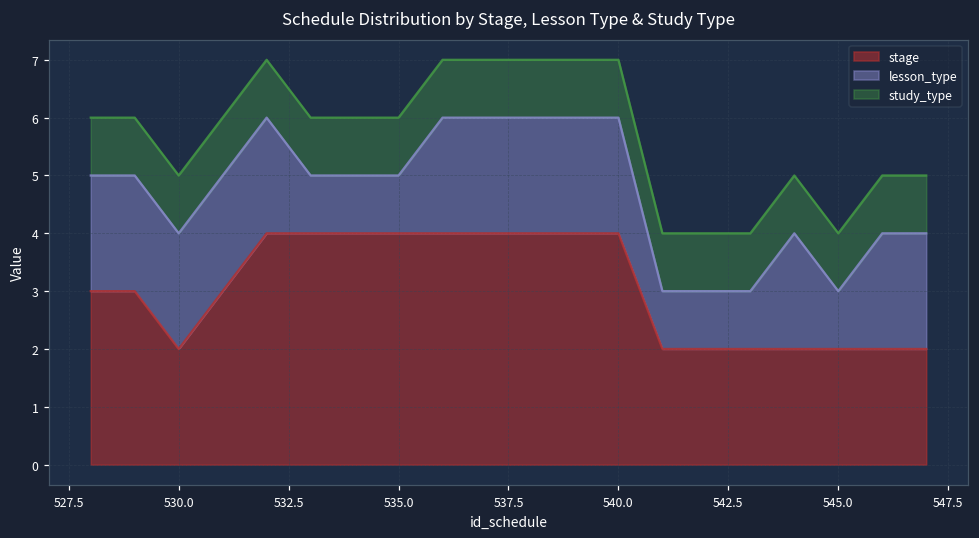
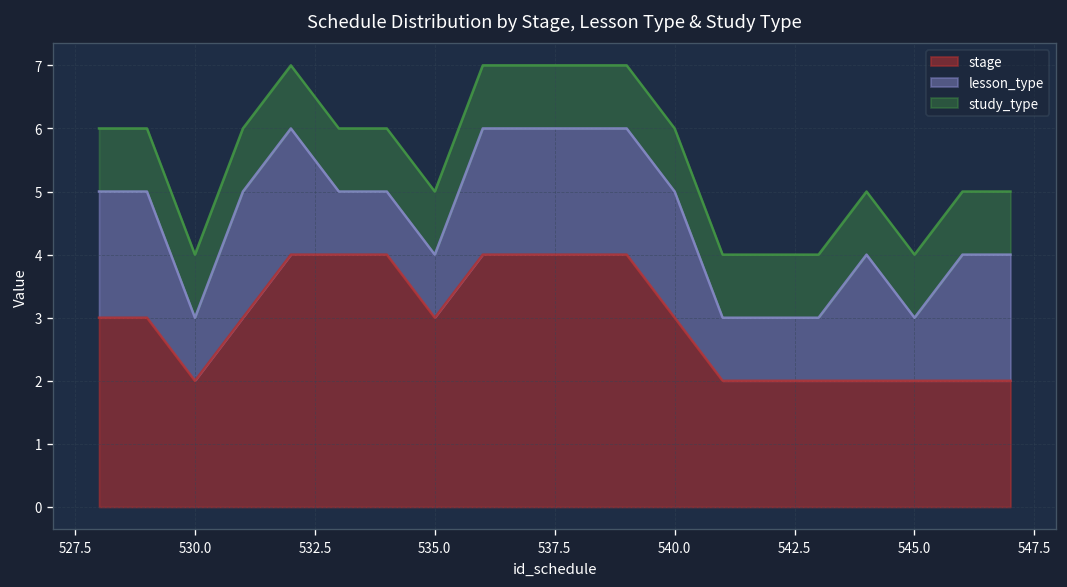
  {
    "stage": {
      "530.0": 2,
-     "535.0": 4,
-     "540.0": 4,
+     "535.0": 3,
+     "540.0": 3,
      "545.0": 2
    },
    "lesson_type": {
-     "530.0": 2,
+     "530.0": 1,
      "535.0": 1,
      "540.0": 2,
      "545.0": 1
    },
    "study_type": {
      "530.0": 1,
      "535.0": 1,
      "540.0": 1,
      "545.0": 1
    }
  }
